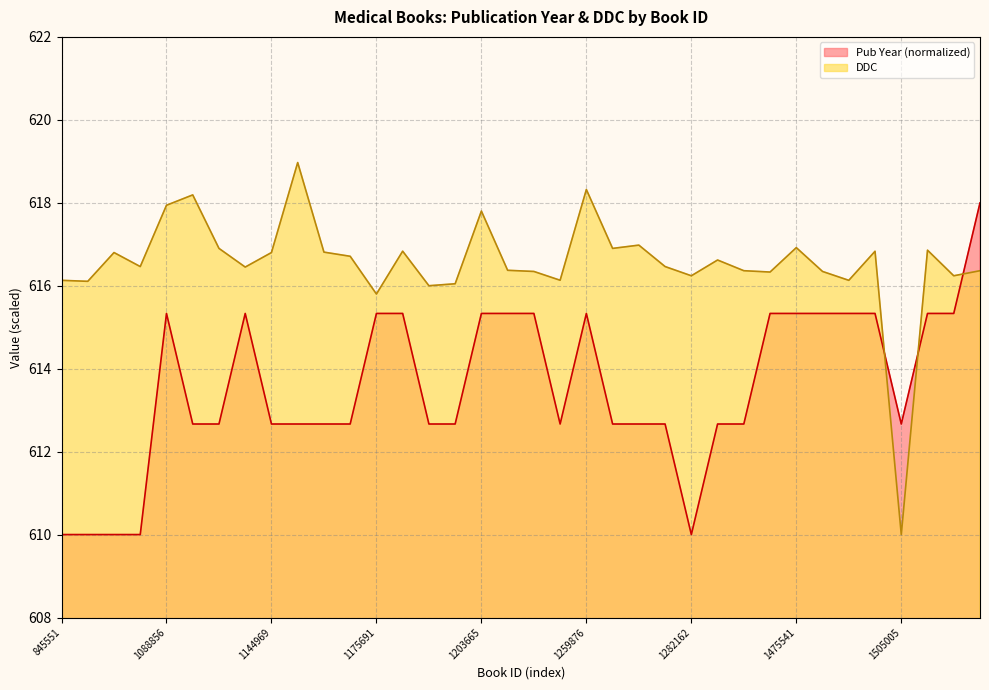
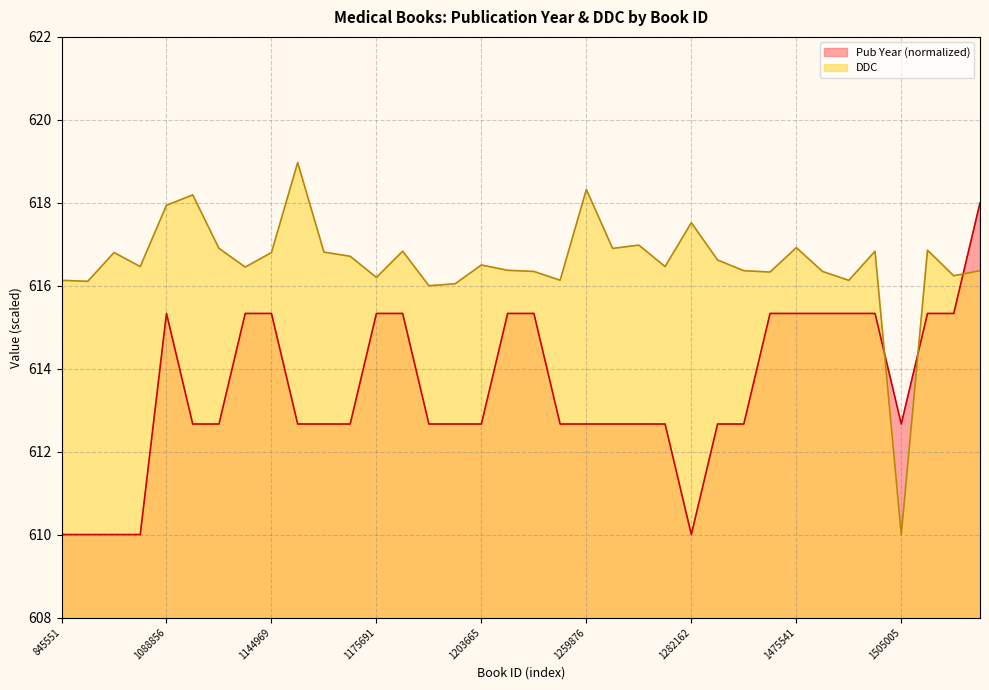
  {
    "Pub Year (normalized)": {
      "845551": 610.0,
      "1088856": 615.3,
-     "1144969": 612.7,
+     "1144969": 615.3,
      "1175691": 615.3,
-     "1203665": 615.3,
-     "1259876": 615.3,
+     "1203665": 612.7,
+     "1259876": 612.7,
      "1282162": 610.0,
      "1475541": 615.3,
      "1505005": 612.7
    },
    "DDC": {
      "845551": 616.1,
      "1088856": 617.9,
      "1144969": 616.8,
-     "1175691": 615.8,
-     "1203665": 617.8,
+     "1175691": 616.2,
+     "1203665": 616.5,
      "1259876": 618.3,
-     "1282162": 616.2,
+     "1282162": 617.5,
      "1475541": 616.9,
      "1505005": 610.0
    }
  }
